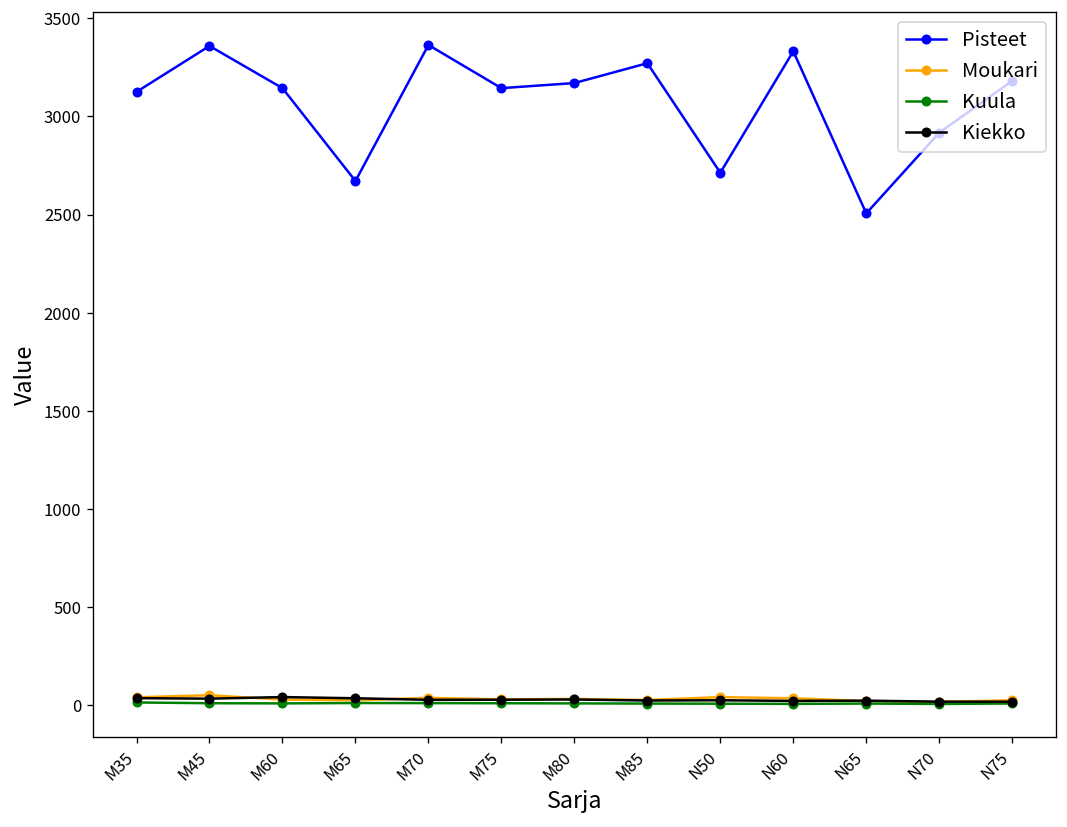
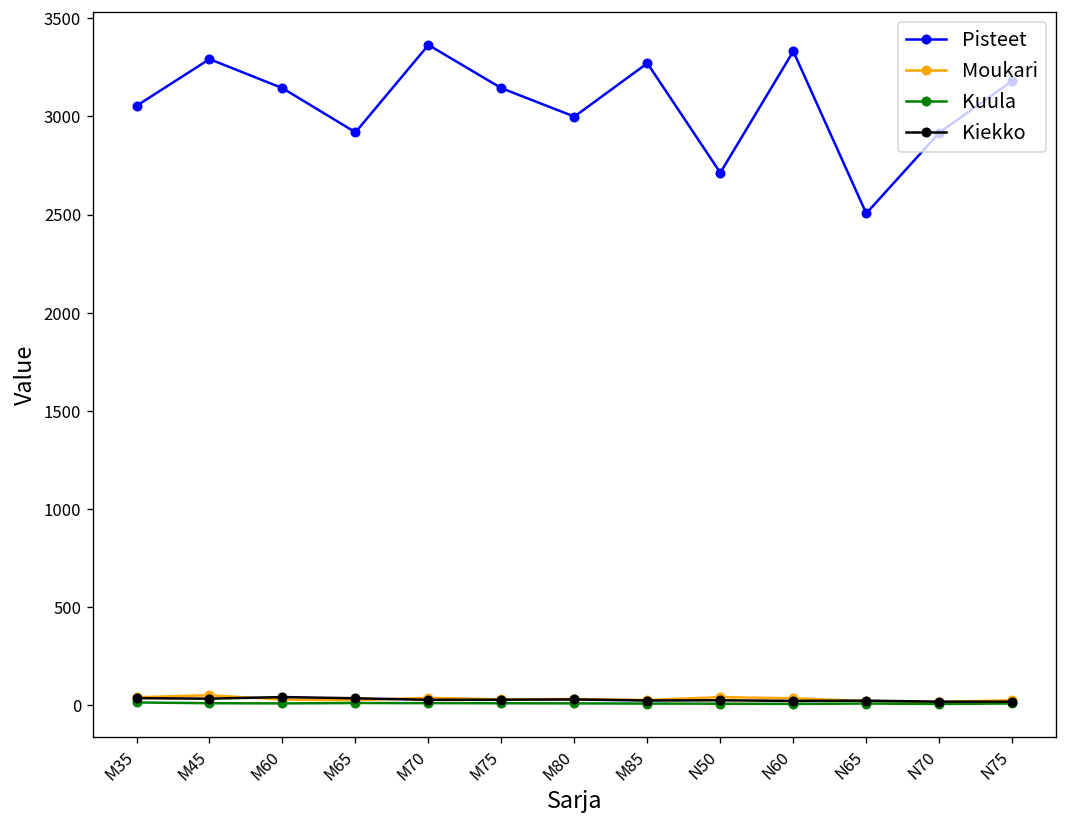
  {
    "Pisteet": {
-     "M35": 3130,
-     "M45": 3360,
+     "M35": 3050,
+     "M45": 3290,
      "M60": 3140,
-     "M65": 2670,
+     "M65": 2920,
      "M70": 3360,
      "M75": 3140,
-     "M80": 3170,
+     "M80": 3000,
      "M85": 3270,
      "N50": 2710,
      "N60": 3330,
      "N65": 2510
    },
    "Moukari": {
      "M45": 50,
      "N50": 40
    },
    "Kuula": {
      "M35": 10,
      "M45": 10,
      "M60": 10,
      "M70": 10,
      "M75": 10,
      "M80": 10,
      "M85": 10,
      "N50": 10
    },
    "Kiekko": {
      "M45": 30,
      "N50": 30
    }
  }
